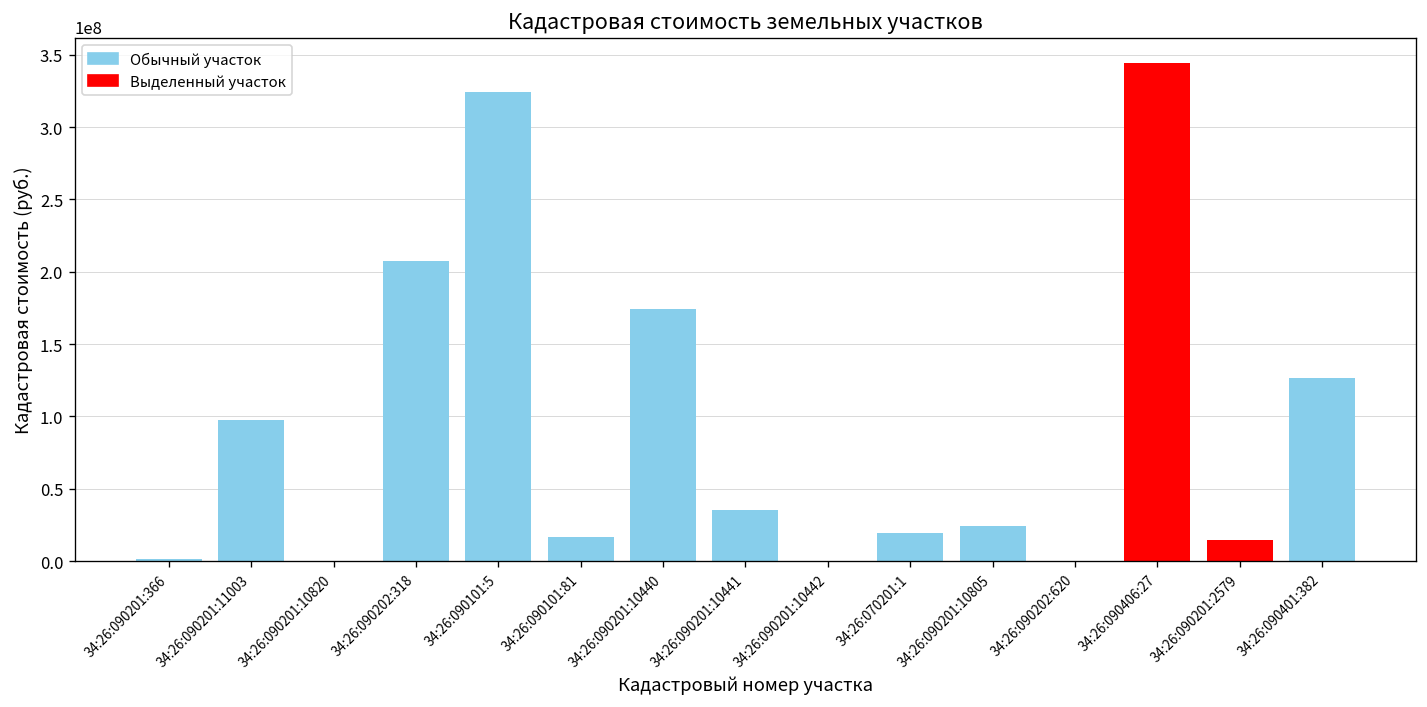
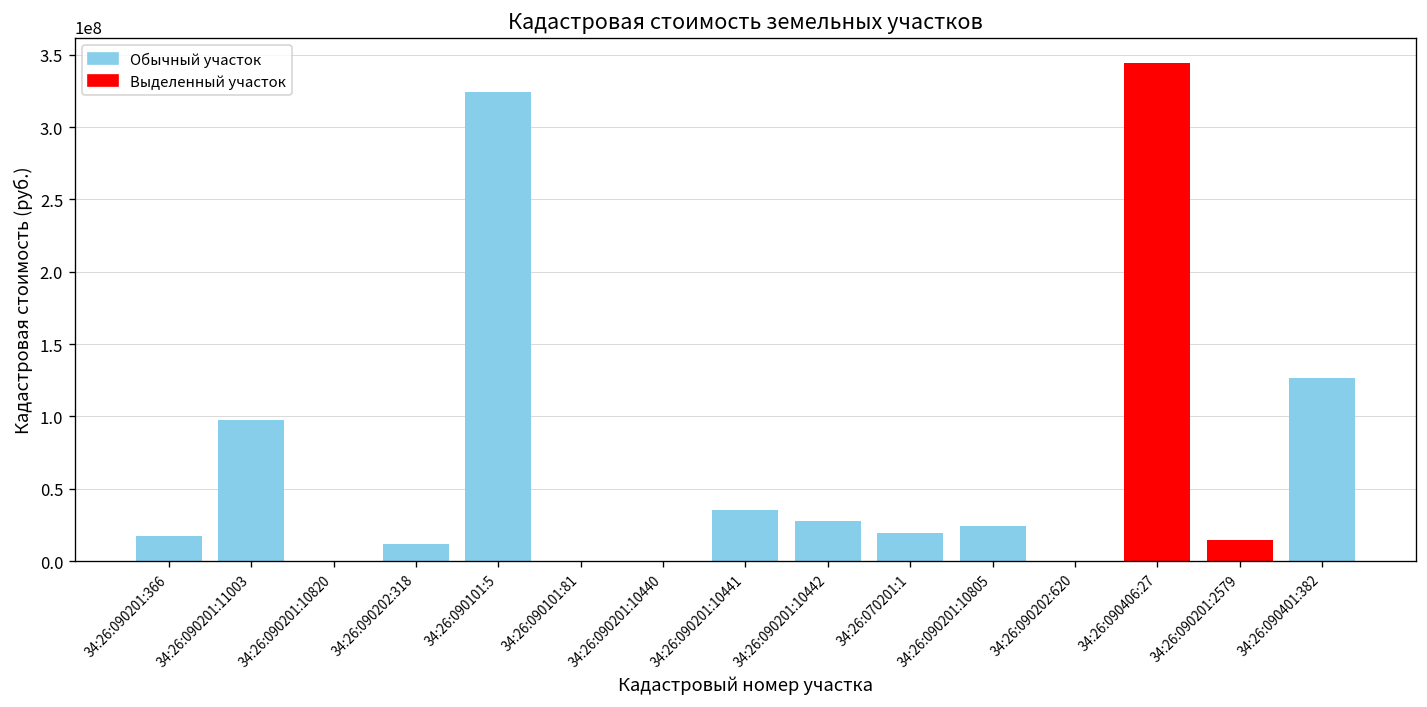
  {
-   "34:26:090201:366": 1000000,
+   "34:26:090201:366": 17000000,
    "34:26:090201:11003": 98000000,
-   "34:26:090202:318": 208000000,
+   "34:26:090202:318": 11000000,
    "34:26:090101:5": 325000000,
-   "34:26:090101:81": 17000000,
-   "34:26:090201:10440": 174000000,
+   "34:26:090101:81": 0,
+   "34:26:090201:10440": 0,
    "34:26:090201:10441": 35000000,
-   "34:26:090201:10442": 0,
+   "34:26:090201:10442": 28000000,
    "34:26:070201:1": 19000000,
    "34:26:090201:10805": 24000000,
    "34:26:090406:27": 344000000,
    "34:26:090201:2579": 14000000,
    "34:26:090401:382": 126000000
  }
